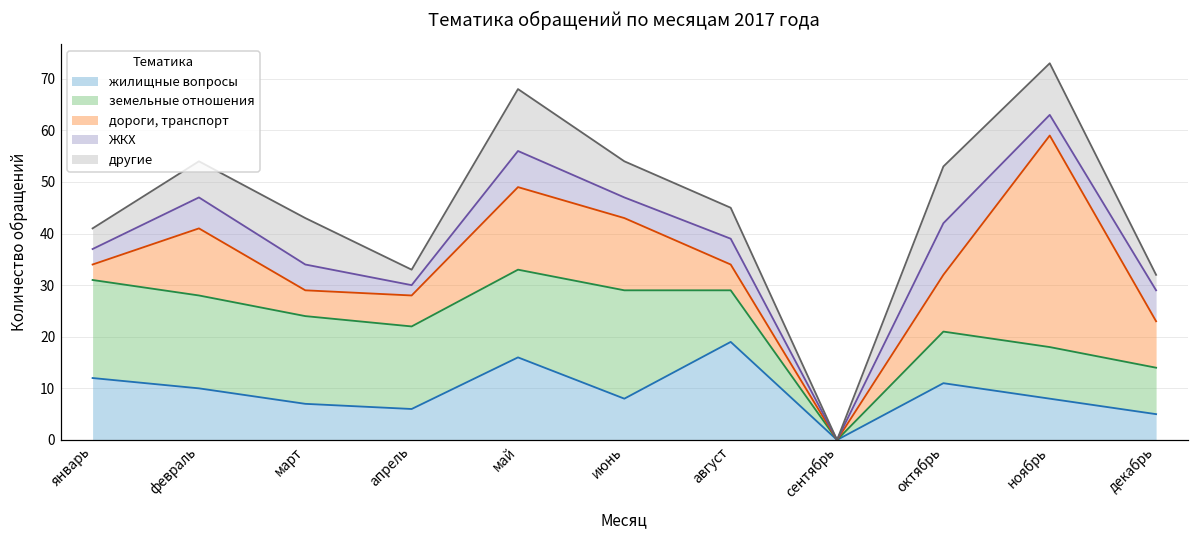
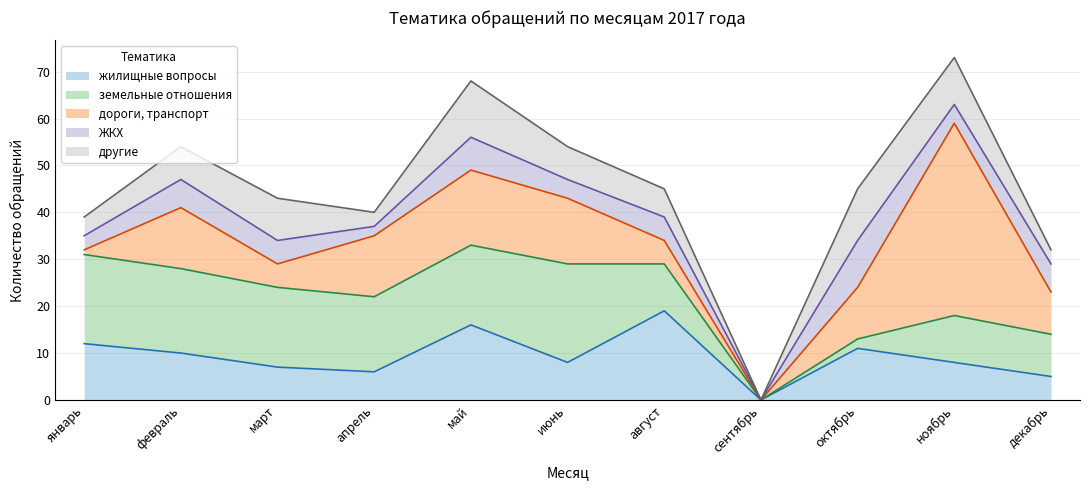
  {
    "земельные отношения": {
      "январь": 19,
      "февраль": 18,
      "март": 17,
      "апрель": 16,
      "май": 17,
      "июнь": 21,
      "август": 10,
-     "октябрь": 10,
+     "октябрь": 2,
      "ноябрь": 10,
      "декабрь": 9
    },
    "дороги, транспорт": {
-     "январь": 3,
+     "январь": 1,
      "февраль": 13,
      "март": 5,
-     "апрель": 6,
+     "апрель": 13,
      "май": 16,
      "июнь": 14,
      "август": 5,
      "октябрь": 11,
      "ноябрь": 41,
      "декабрь": 9
    }
  }
